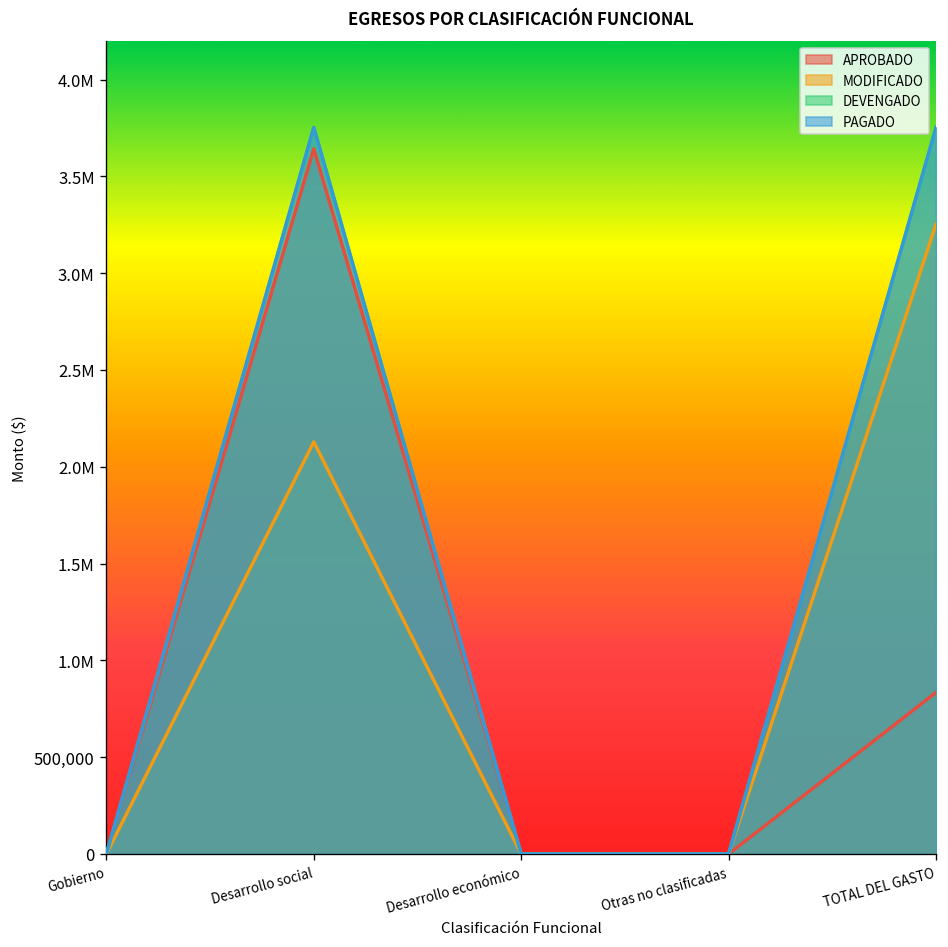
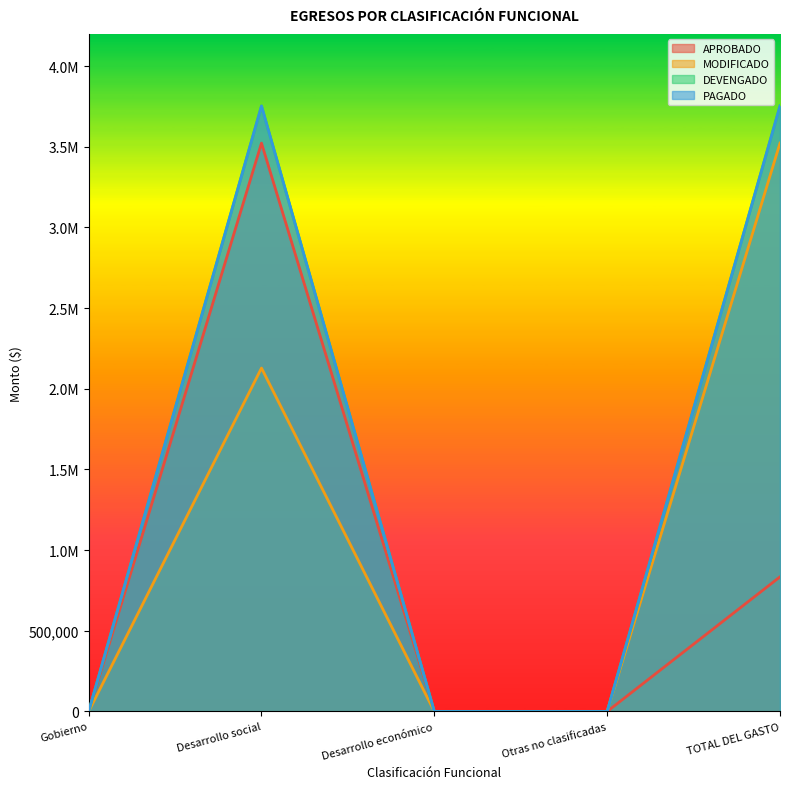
  {
    "APROBADO": {
-     "Desarrollo social": "3,640,000",
+     "Desarrollo social": "3,520,000",
      "TOTAL DEL GASTO": "830,000"
    },
    "MODIFICADO": {
      "Desarrollo social": "2,130,000",
-     "TOTAL DEL GASTO": "3,250,000"
+     "TOTAL DEL GASTO": "3,520,000"
    },
    "PAGADO": {
      "Desarrollo social": "3,750,000",
      "TOTAL DEL GASTO": "3,750,000"
    }
  }
